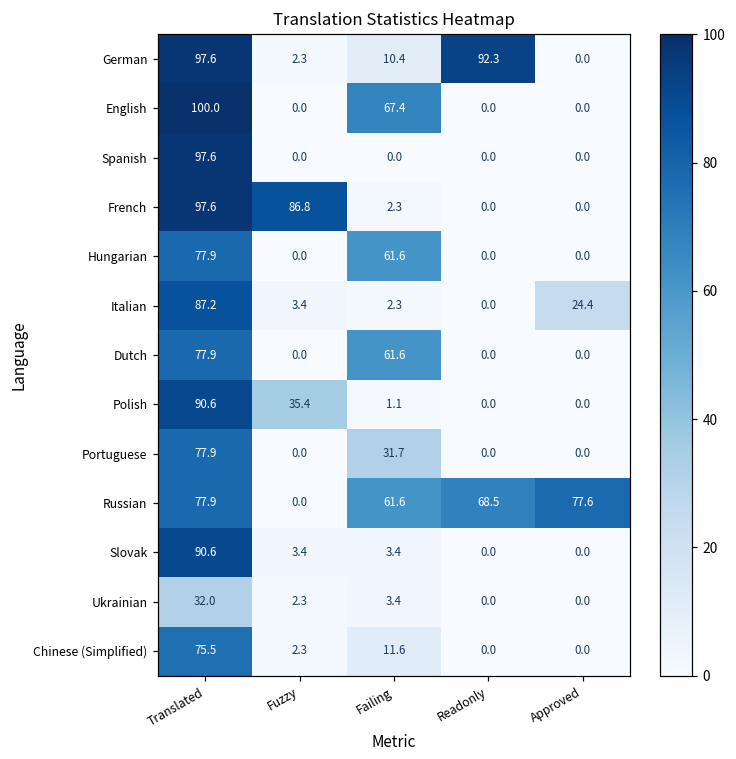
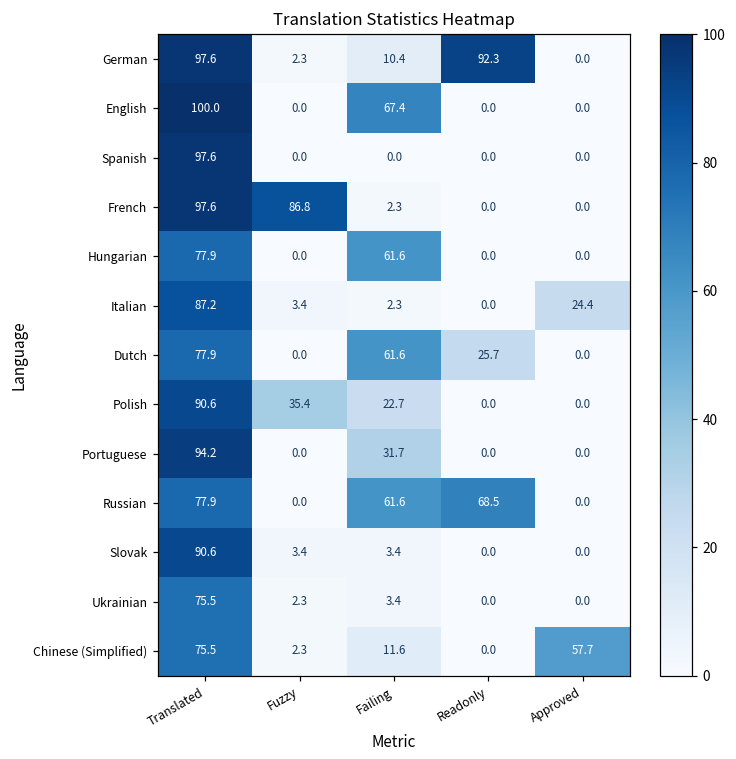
  {
    "German": {
      "Translated": 97.6,
      "Fuzzy": 2.3,
      "Failing": 10.4,
      "Readonly": 92.3,
      "Approved": 0.0
    },
    "English": {
      "Translated": 100.0,
      "Fuzzy": 0.0,
      "Failing": 67.4,
      "Readonly": 0.0,
      "Approved": 0.0
    },
    "Spanish": {
      "Translated": 97.6,
      "Fuzzy": 0.0,
      "Failing": 0.0,
      "Readonly": 0.0,
      "Approved": 0.0
    },
    "French": {
      "Translated": 97.6,
      "Fuzzy": 86.8,
      "Failing": 2.3,
      "Readonly": 0.0,
      "Approved": 0.0
    },
    "Hungarian": {
      "Translated": 77.9,
      "Fuzzy": 0.0,
      "Failing": 61.6,
      "Readonly": 0.0,
      "Approved": 0.0
    },
    "Italian": {
      "Translated": 87.2,
      "Fuzzy": 3.4,
      "Failing": 2.3,
      "Readonly": 0.0,
      "Approved": 24.4
    },
    "Dutch": {
      "Translated": 77.9,
      "Fuzzy": 0.0,
      "Failing": 61.6,
-     "Readonly": 0.0,
+     "Readonly": 25.7,
      "Approved": 0.0
    },
    "Polish": {
      "Translated": 90.6,
      "Fuzzy": 35.4,
-     "Failing": 1.1,
+     "Failing": 22.7,
      "Readonly": 0.0,
      "Approved": 0.0
    },
    "Portuguese": {
-     "Translated": 77.9,
+     "Translated": 94.2,
      "Fuzzy": 0.0,
      "Failing": 31.7,
      "Readonly": 0.0,
      "Approved": 0.0
    },
    "Russian": {
      "Translated": 77.9,
      "Fuzzy": 0.0,
      "Failing": 61.6,
      "Readonly": 68.5,
-     "Approved": 77.6
+     "Approved": 0.0
    },
    "Slovak": {
      "Translated": 90.6,
      "Fuzzy": 3.4,
      "Failing": 3.4,
      "Readonly": 0.0,
      "Approved": 0.0
    },
    "Ukrainian": {
-     "Translated": 32.0,
+     "Translated": 75.5,
      "Fuzzy": 2.3,
      "Failing": 3.4,
      "Readonly": 0.0,
      "Approved": 0.0
    },
    "Chinese (Simplified)": {
      "Translated": 75.5,
      "Fuzzy": 2.3,
      "Failing": 11.6,
      "Readonly": 0.0,
-     "Approved": 0.0
+     "Approved": 57.7
    }
  }
